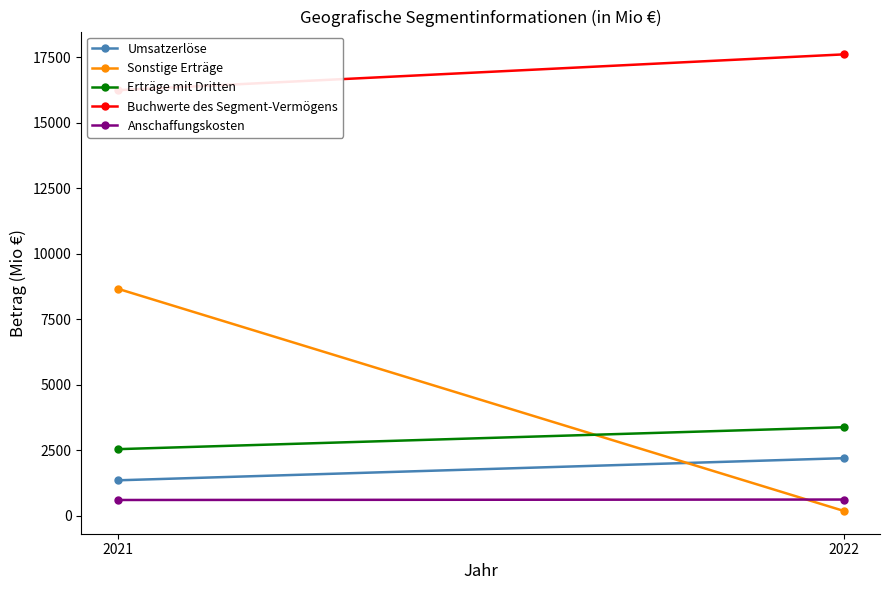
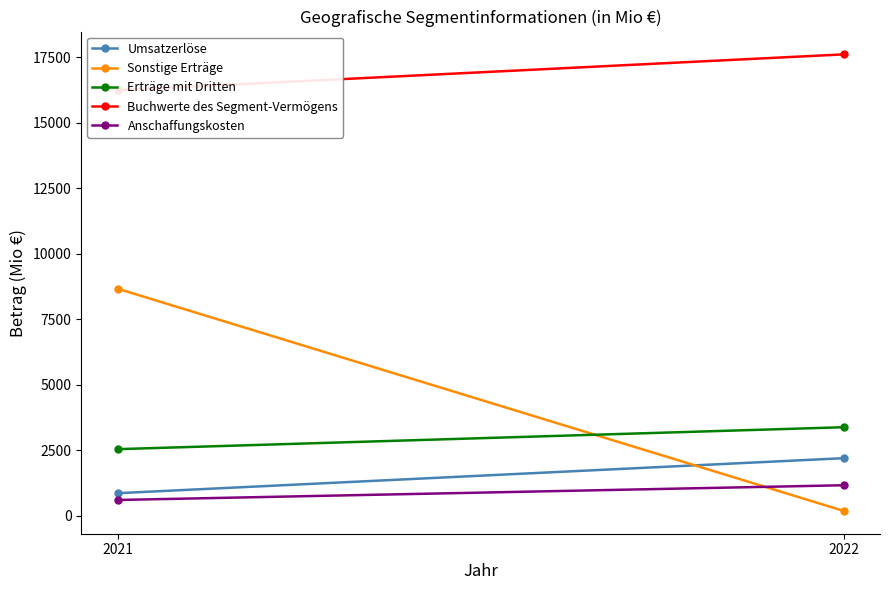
  {
    "Umsatzerlöse": {
-     "2021": 1300,
+     "2021": 900,
      "2022": 2200
    },
    "Sonstige Erträge": {
      "2021": 8700,
      "2022": 200
    },
    "Erträge mit Dritten": {
      "2021": 2500,
      "2022": 3400
    },
    "Buchwerte des Segment-Vermögens": {
      "2022": 17600
    },
    "Anschaffungskosten": {
      "2021": 600,
-     "2022": 600
+     "2022": 1200
    }
  }
